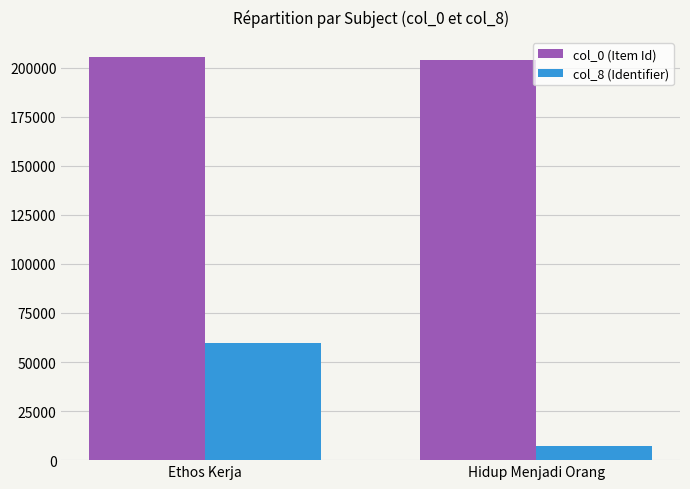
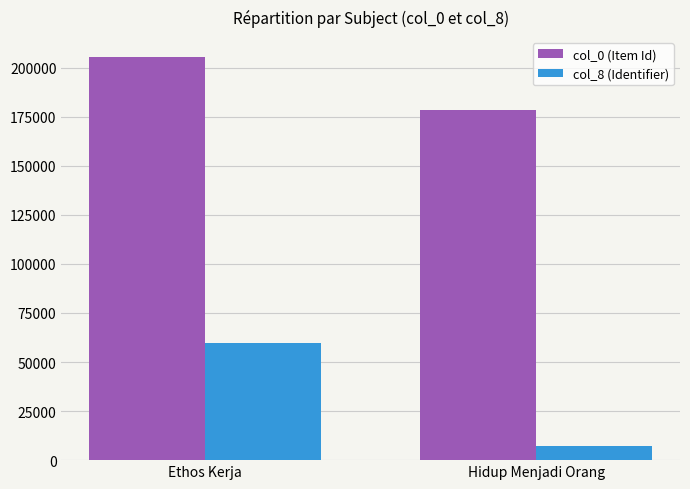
  {
    "col_0 (Item Id)": {
      "Ethos Kerja": 205000,
-     "Hidup Menjadi Orang": 204000
+     "Hidup Menjadi Orang": 178000
    },
    "col_8 (Identifier)": {
      "Ethos Kerja": 60000,
      "Hidup Menjadi Orang": 7000
    }
  }
